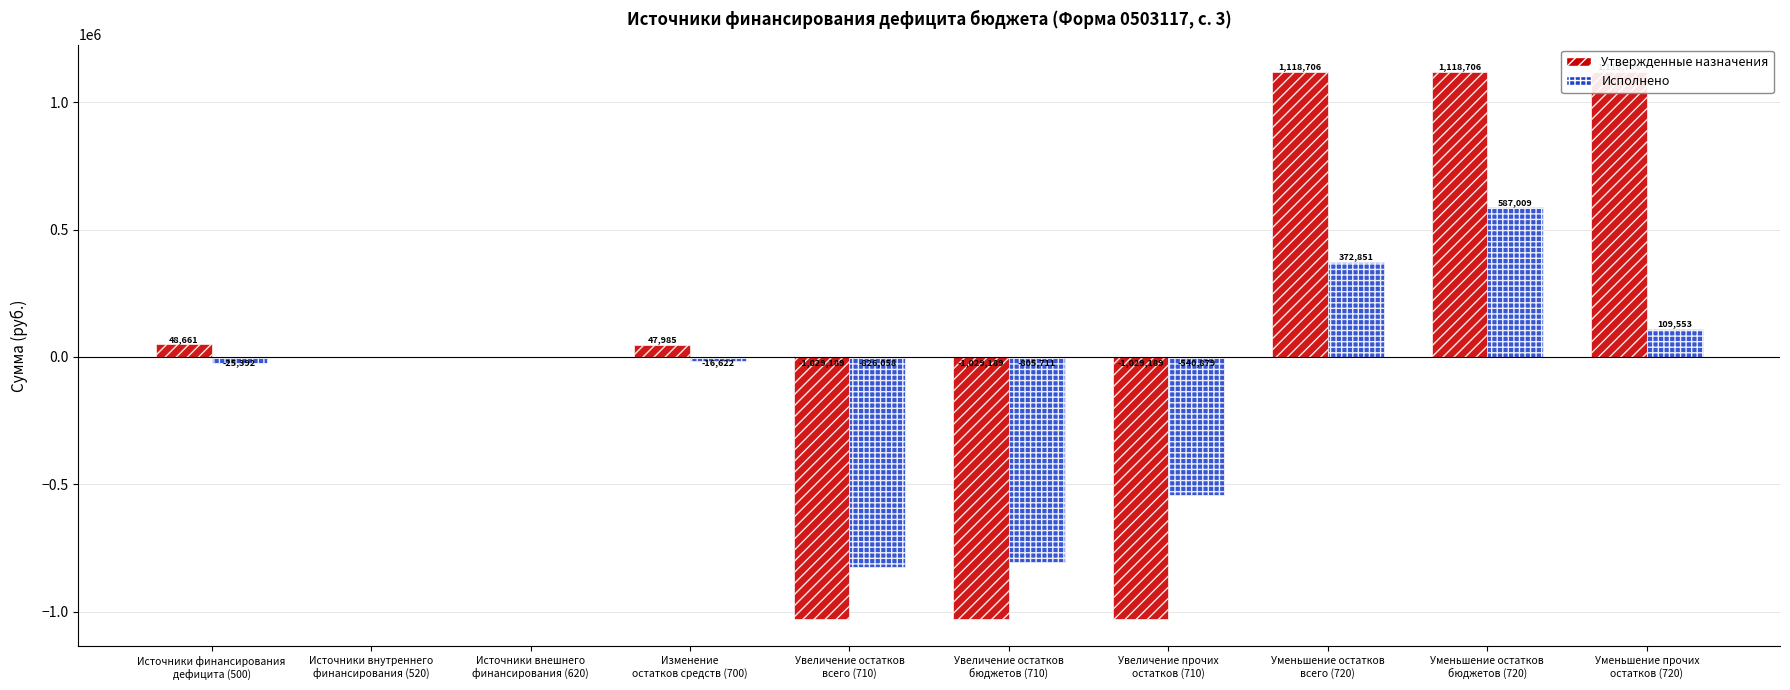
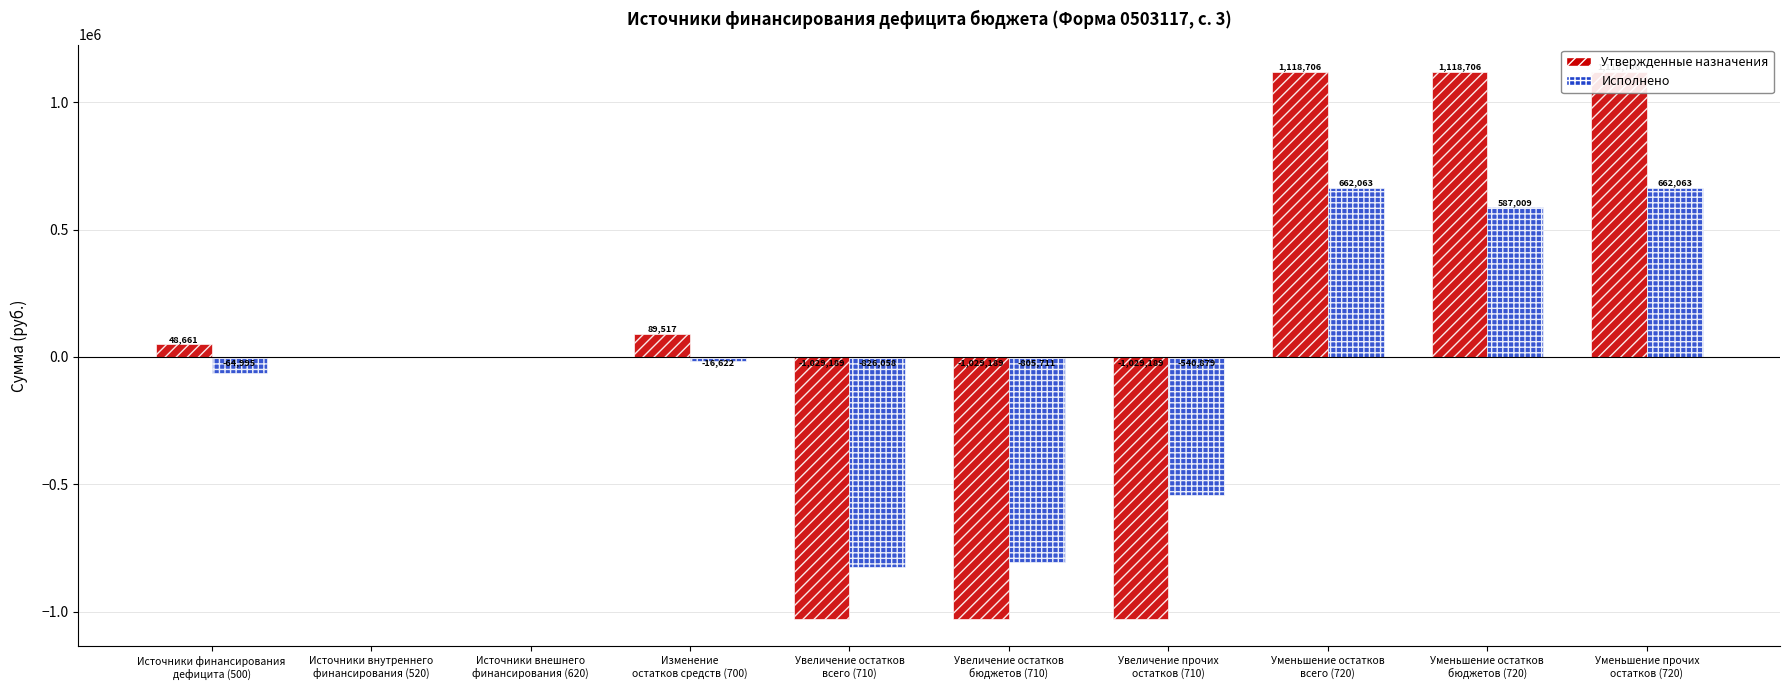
  {
    "Утвержденные назначения": {
      "Источники финансирования дефицита (500)": "48,661",
-     "Изменение остатков средств (700)": "47,985",
+     "Изменение остатков средств (700)": "89,517",
      "Увеличение остатков всего (710)": "-1,029,189",
      "Увеличение остатков бюджетов (710)": "-1,029,189",
      "Увеличение прочих остатков (710)": "-1,029,189",
      "Уменьшение остатков всего (720)": "1,118,706",
      "Уменьшение остатков бюджетов (720)": "1,118,706"
    },
    "Исполнено": {
-     "Источники финансирования дефицита (500)": "-25,392",
+     "Источники финансирования дефицита (500)": "-64,995",
      "Изменение остатков средств (700)": "-16,622",
      "Увеличение остатков всего (710)": "-826,058",
      "Увеличение остатков бюджетов (710)": "-805,711",
      "Увеличение прочих остатков (710)": "-540,879",
-     "Уменьшение остатков всего (720)": "372,851",
+     "Уменьшение остатков всего (720)": "662,063",
      "Уменьшение остатков бюджетов (720)": "587,009",
-     "Уменьшение прочих остатков (720)": "109,553"
+     "Уменьшение прочих остатков (720)": "662,063"
    }
  }
